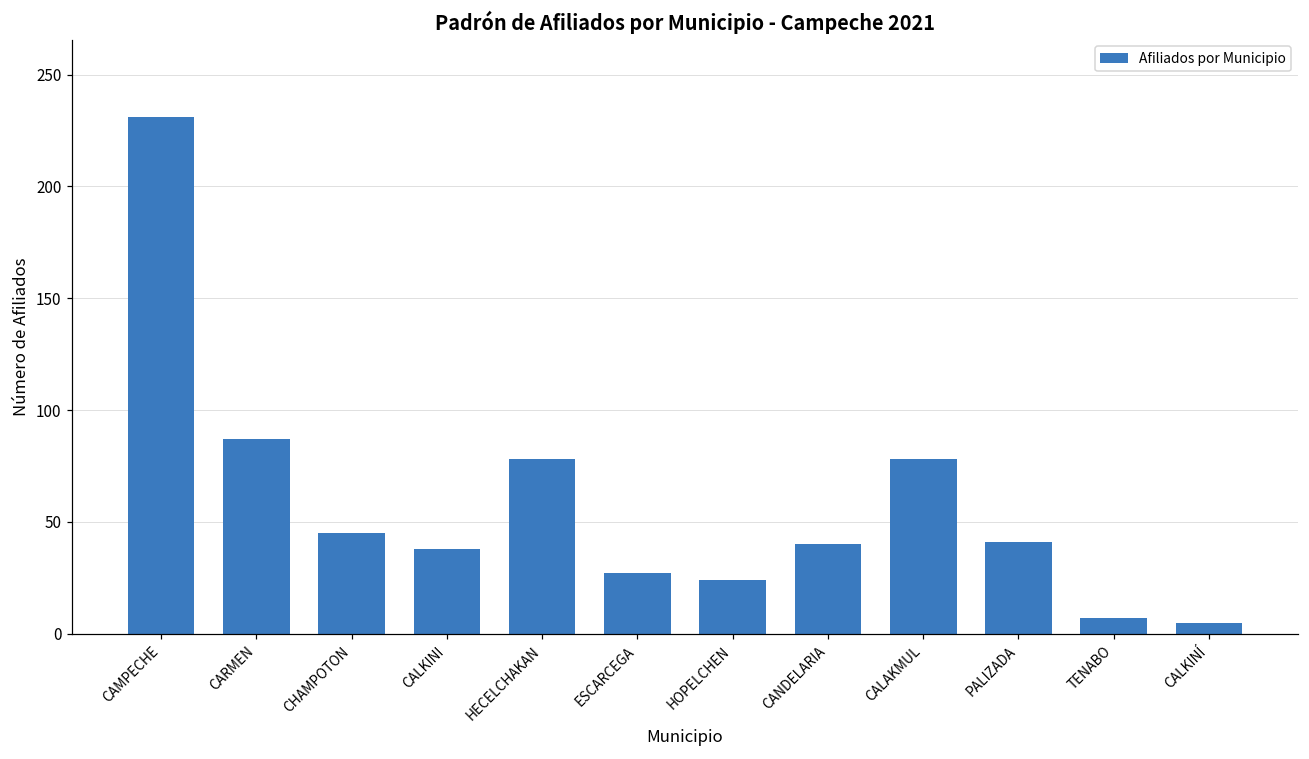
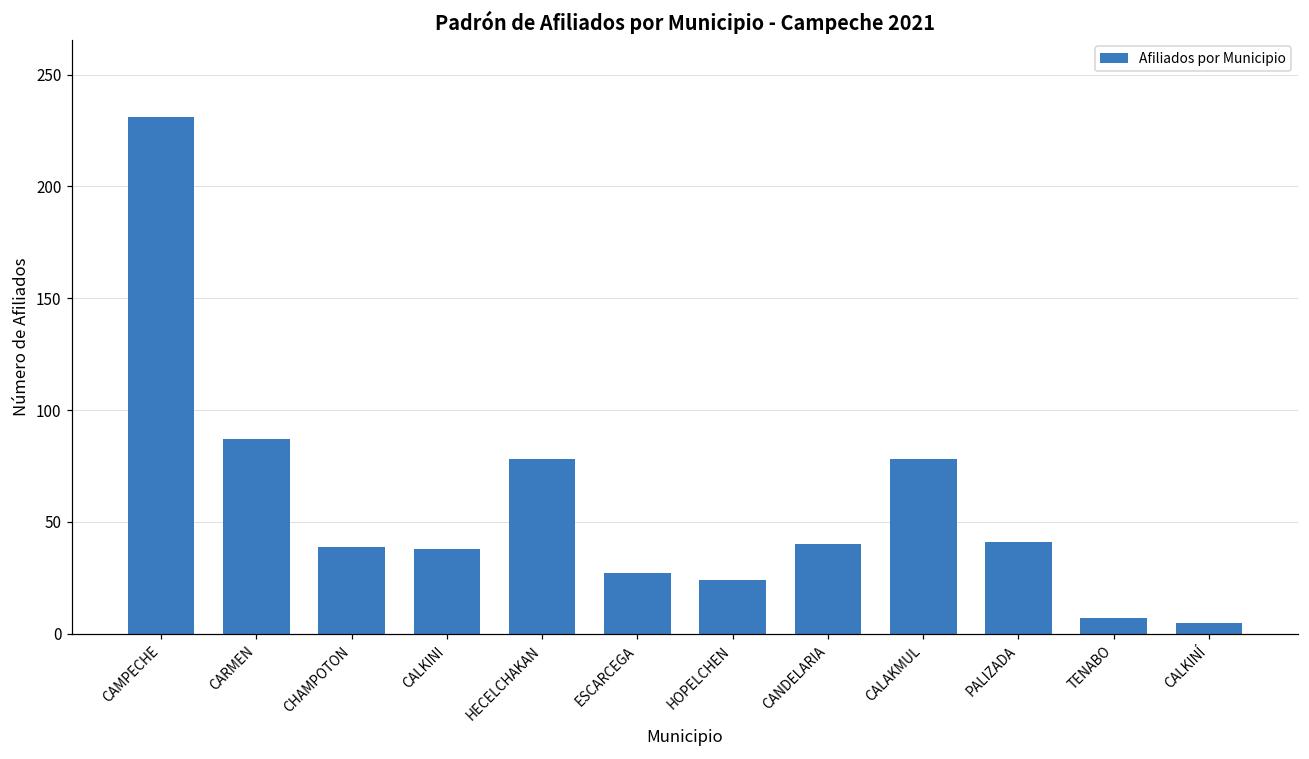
  {
    "CAMPECHE": 231,
    "CARMEN": 87,
-   "CHAMPOTON": 45,
+   "CHAMPOTON": 39,
    "CALKINI": 38,
    "HECELCHAKAN": 78,
    "ESCARCEGA": 27,
    "HOPELCHEN": 24,
    "CANDELARIA": 40,
    "CALAKMUL": 78,
    "PALIZADA": 41,
    "TENABO": 7,
    "CALKINÍ": 5
  }
